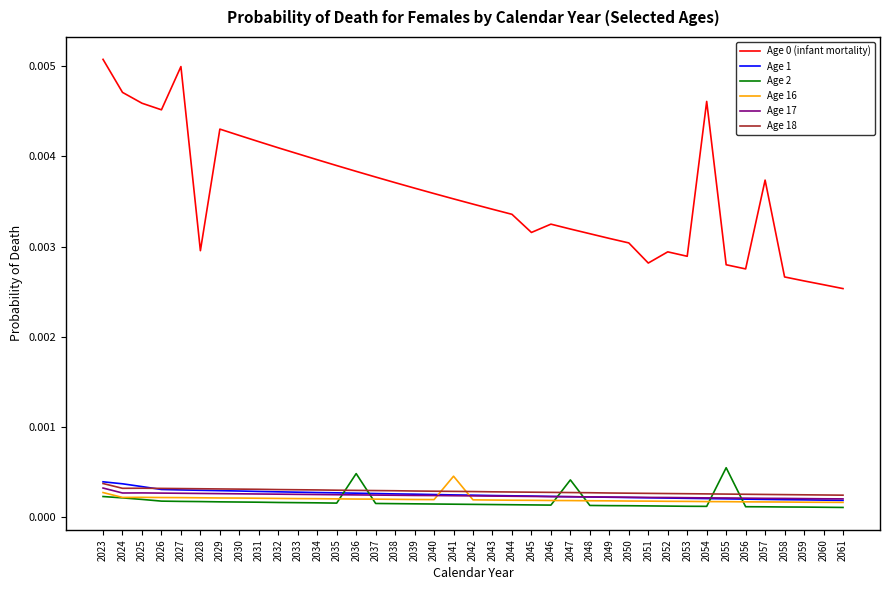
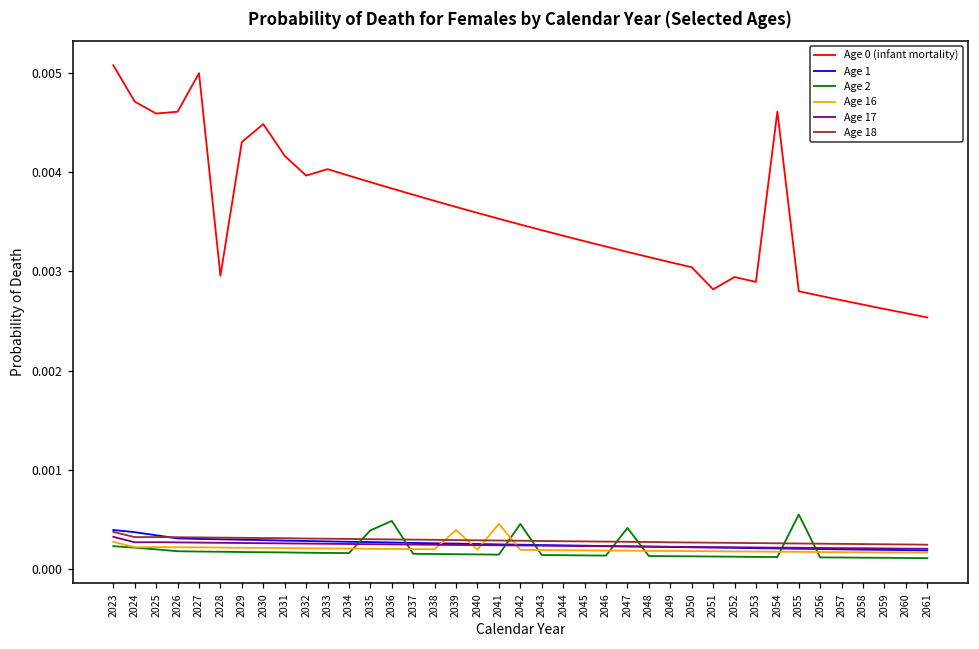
  {
    "Age 0 (infant mortality)": {
      "2023": 0.0051,
      "2024": 0.0047,
      "2025": 0.0046,
-     "2026": 0.0045,
+     "2026": 0.0046,
      "2027": 0.0050,
      "2028": 0.0030,
      "2029": 0.0043,
-     "2030": 0.0042,
+     "2030": 0.0045,
      "2031": 0.0042,
-     "2032": 0.0041,
+     "2032": 0.0040,
      "2033": 0.0040,
      "2034": 0.0040,
      "2035": 0.0039,
      "2036": 0.0038,
      "2037": 0.0038,
      "2038": 0.0037,
      "2039": 0.0036,
      "2040": 0.0036,
      "2041": 0.0035,
      "2042": 0.0035,
      "2043": 0.0034,
      "2044": 0.0034,
-     "2045": 0.0032,
+     "2045": 0.0033,
      "2046": 0.0032,
      "2047": 0.0032,
      "2048": 0.0031,
      "2049": 0.0031,
      "2050": 0.0030,
      "2051": 0.0028,
      "2052": 0.0029,
      "2053": 0.0029,
      "2054": 0.0046,
      "2055": 0.0028,
      "2056": 0.0028,
-     "2057": 0.0037,
+     "2057": 0.0027,
      "2058": 0.0027,
      "2059": 0.0026,
      "2060": 0.0026,
      "2061": 0.0025
    },
    "Age 1": {
      "2024": 0.0004
    },
    "Age 2": {
      "2023": 0.0002,
      "2026": 0.0002,
      "2027": 0.0002,
      "2028": 0.0002,
      "2029": 0.0002,
      "2030": 0.0002,
      "2031": 0.0002,
      "2032": 0.0002,
      "2033": 0.0002,
      "2034": 0.0002,
-     "2035": 0.0002,
+     "2035": 0.0004,
      "2036": 0.0005,
      "2037": 0.0002,
      "2038": 0.0002,
      "2039": 0.0002,
      "2040": 0.0001,
      "2041": 0.0001,
-     "2042": 0.0001,
+     "2042": 0.0005,
      "2043": 0.0001,
      "2044": 0.0001,
      "2045": 0.0001,
      "2046": 0.0001,
      "2047": 0.0004,
      "2048": 0.0001,
      "2049": 0.0001,
      "2050": 0.0001,
      "2051": 0.0001,
      "2052": 0.0001,
      "2053": 0.0001,
      "2054": 0.0001,
      "2055": 0.0006,
      "2056": 0.0001,
      "2057": 0.0001,
      "2058": 0.0001,
      "2059": 0.0001,
      "2060": 0.0001,
      "2061": 0.0001
    },
    "Age 16": {
      "2023": 0.0003,
      "2026": 0.0002,
      "2027": 0.0002,
      "2028": 0.0002,
      "2029": 0.0002,
      "2030": 0.0002,
      "2031": 0.0002,
      "2032": 0.0002,
      "2033": 0.0002,
      "2034": 0.0002,
      "2035": 0.0002,
      "2036": 0.0002,
      "2037": 0.0002,
      "2038": 0.0002,
-     "2039": 0.0002,
+     "2039": 0.0004,
      "2040": 0.0002,
      "2041": 0.0005,
      "2042": 0.0002,
      "2043": 0.0002,
      "2044": 0.0002,
      "2045": 0.0002,
      "2046": 0.0002,
      "2047": 0.0002,
      "2048": 0.0002,
      "2049": 0.0002,
      "2050": 0.0002,
      "2051": 0.0002,
      "2052": 0.0002,
      "2053": 0.0002,
      "2054": 0.0002,
      "2055": 0.0002,
      "2056": 0.0002
    },
    "Age 17": {
      "2023": 0.0003,
      "2024": 0.0003,
      "2025": 0.0003,
      "2026": 0.0003,
      "2027": 0.0003,
      "2028": 0.0003,
      "2029": 0.0003,
      "2030": 0.0003
    },
    "Age 18": {
      "2024": 0.0003,
      "2034": 0.0003,
      "2035": 0.0003,
      "2036": 0.0003,
      "2037": 0.0003,
      "2038": 0.0003,
      "2039": 0.0003,
      "2040": 0.0003,
      "2041": 0.0003,
      "2042": 0.0003,
      "2043": 0.0003,
      "2044": 0.0003,
      "2045": 0.0003,
      "2046": 0.0003,
      "2047": 0.0003,
      "2048": 0.0003,
      "2049": 0.0003,
      "2050": 0.0003,
      "2051": 0.0003,
      "2052": 0.0003,
      "2053": 0.0003,
      "2054": 0.0003,
      "2055": 0.0003,
      "2056": 0.0003,
      "2057": 0.0003,
      "2058": 0.0003,
      "2059": 0.0003,
      "2060": 0.0002,
      "2061": 0.0002
    }
  }
